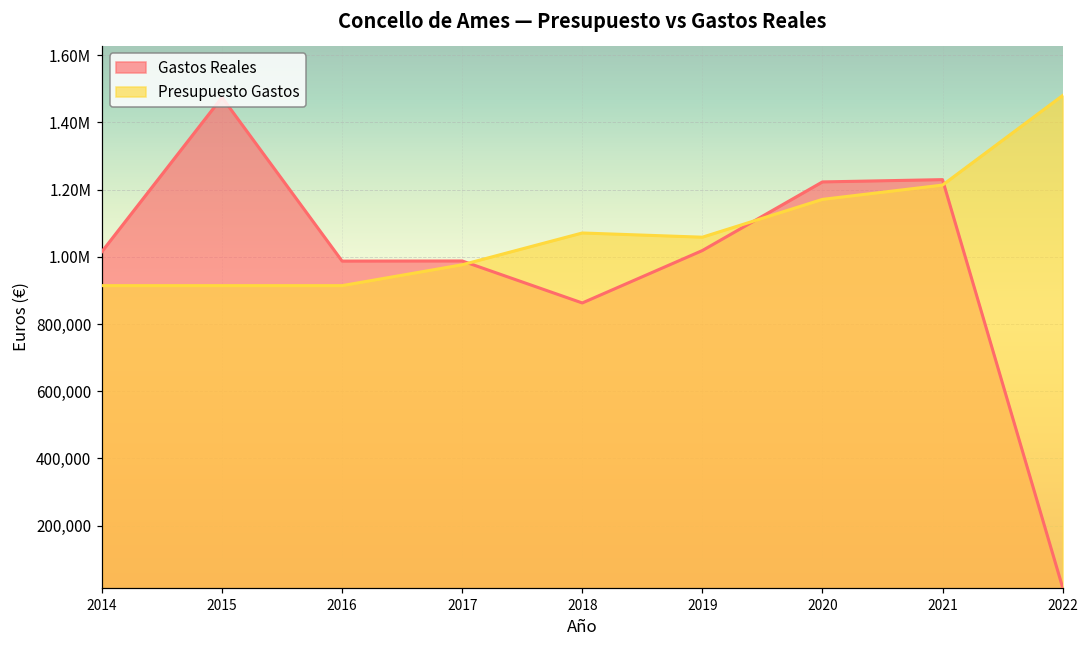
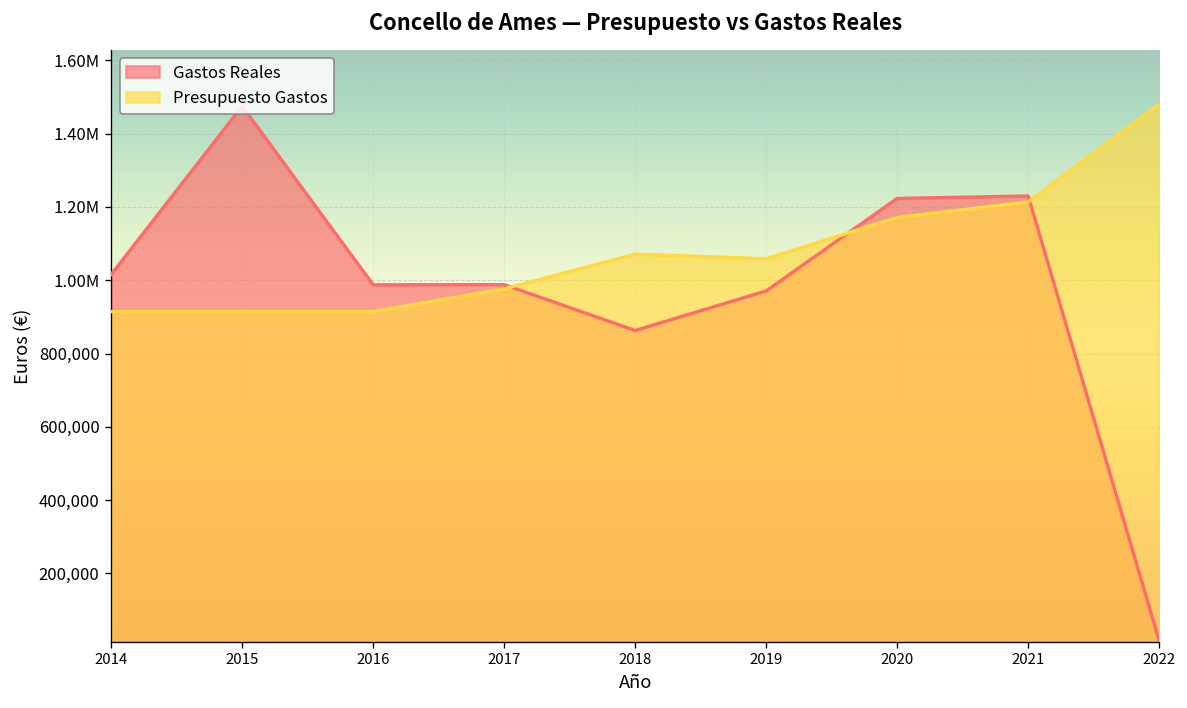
  {
    "Gastos Reales": {
      "2014": "1,020,000",
      "2016": "990,000",
      "2017": "990,000",
      "2018": "860,000",
-     "2019": "1,020,000",
+     "2019": "970,000",
      "2020": "1,220,000",
      "2021": "1,230,000",
      "2022": "20,000"
    },
    "Presupuesto Gastos": {
      "2014": "910,000",
      "2015": "910,000",
      "2016": "910,000",
      "2017": "980,000",
      "2018": "1,070,000",
      "2019": "1,060,000",
      "2020": "1,170,000",
      "2021": "1,210,000",
      "2022": "1,480,000"
    }
  }
